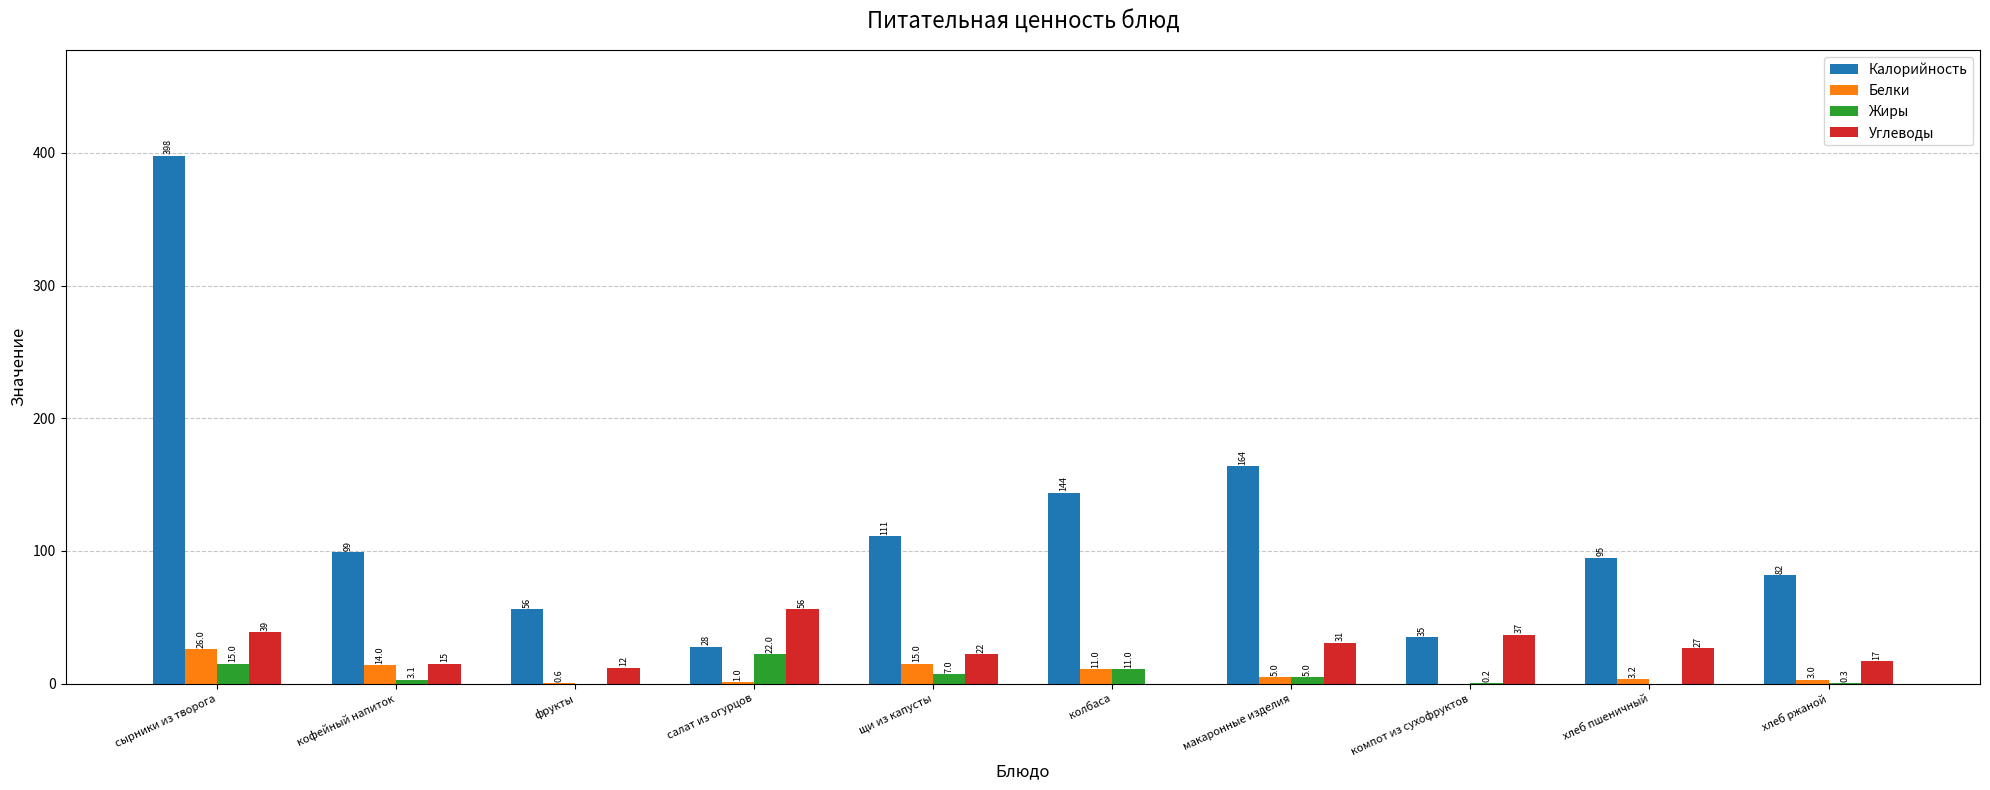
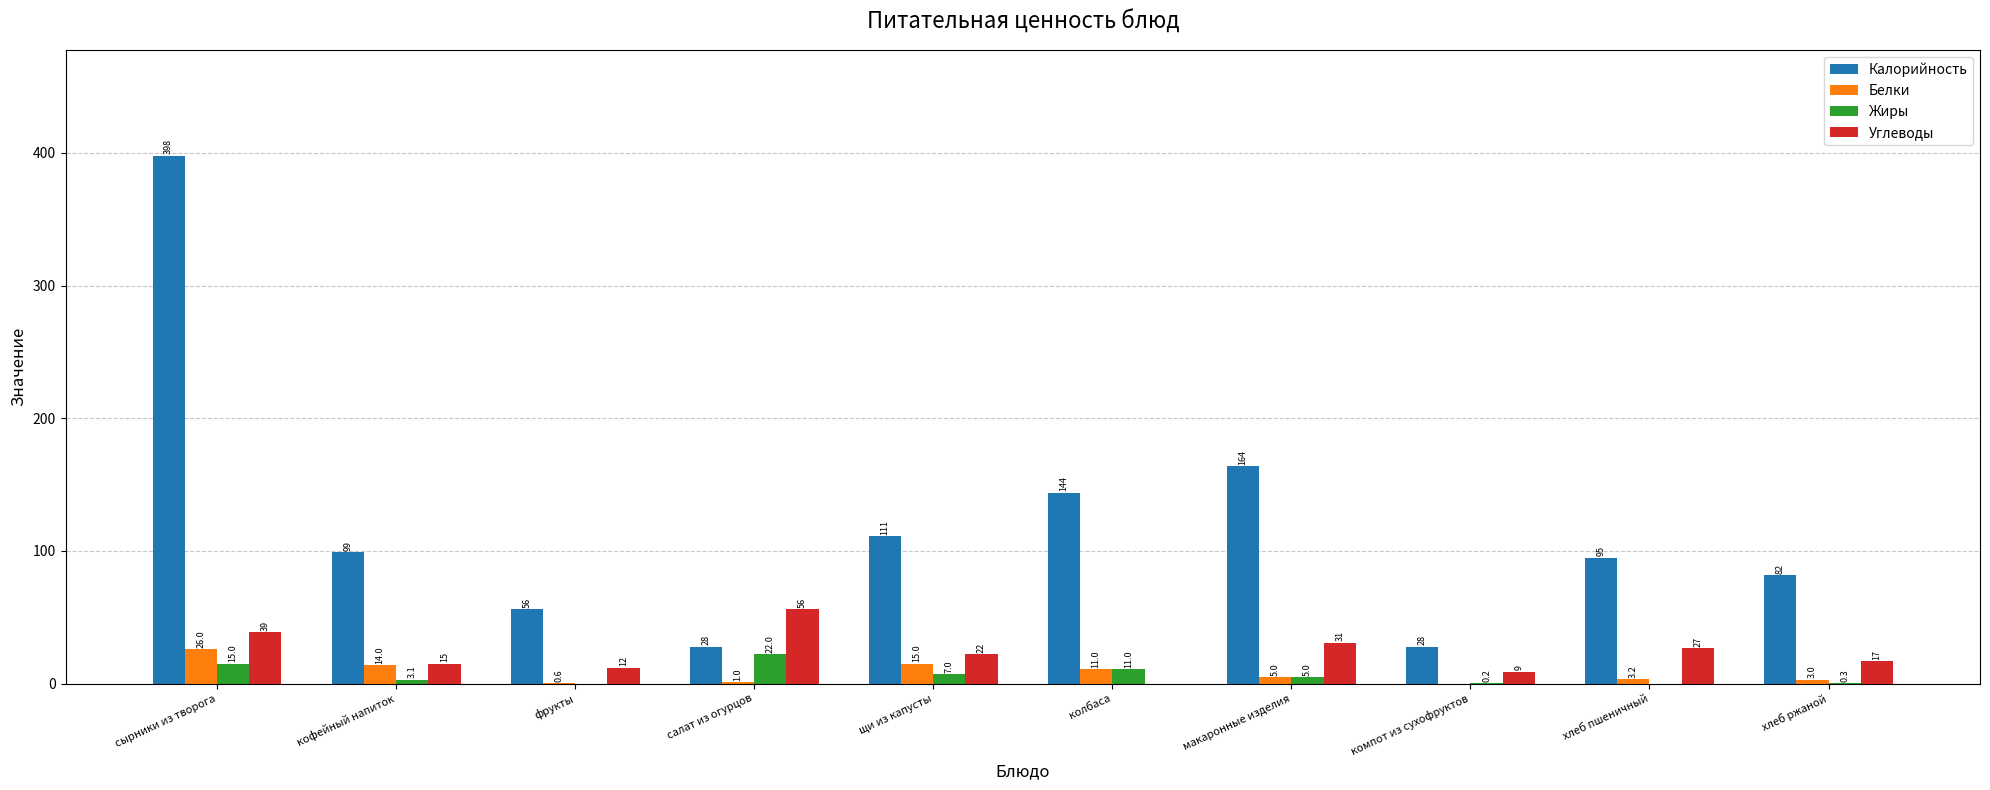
  {
    "Калорийность": {
      "сырники из творога": 398,
      "кофейный напиток": 99,
      "фрукты": 56,
      "салат из огурцов": 28,
      "щи из капусты": 111,
      "колбаса": 144,
      "макаронные изделия": 164,
-     "компот из сухофруктов": 35,
+     "компот из сухофруктов": 28,
      "хлеб пшеничный": 95,
      "хлеб ржаной": 82
    },
    "Белки": {
      "сырники из творога": 26.0,
      "кофейный напиток": 14.0,
      "фрукты": 0.6,
      "салат из огурцов": 1.0,
      "щи из капусты": 15.0,
      "колбаса": 11.0,
      "макаронные изделия": 5.0,
      "хлеб пшеничный": 3.2,
      "хлеб ржаной": 3.0
    },
    "Жиры": {
      "сырники из творога": 15.0,
      "кофейный напиток": 3.1,
      "салат из огурцов": 22.0,
      "щи из капусты": 7.0,
      "колбаса": 11.0,
      "макаронные изделия": 5.0,
      "компот из сухофруктов": 0.2,
      "хлеб ржаной": 0.3
    },
    "Углеводы": {
      "сырники из творога": 39,
      "кофейный напиток": 15,
      "фрукты": 12,
      "салат из огурцов": 56,
      "щи из капусты": 22,
      "макаронные изделия": 31,
-     "компот из сухофруктов": 37,
+     "компот из сухофруктов": 9,
      "хлеб пшеничный": 27,
      "хлеб ржаной": 17
    }
  }
